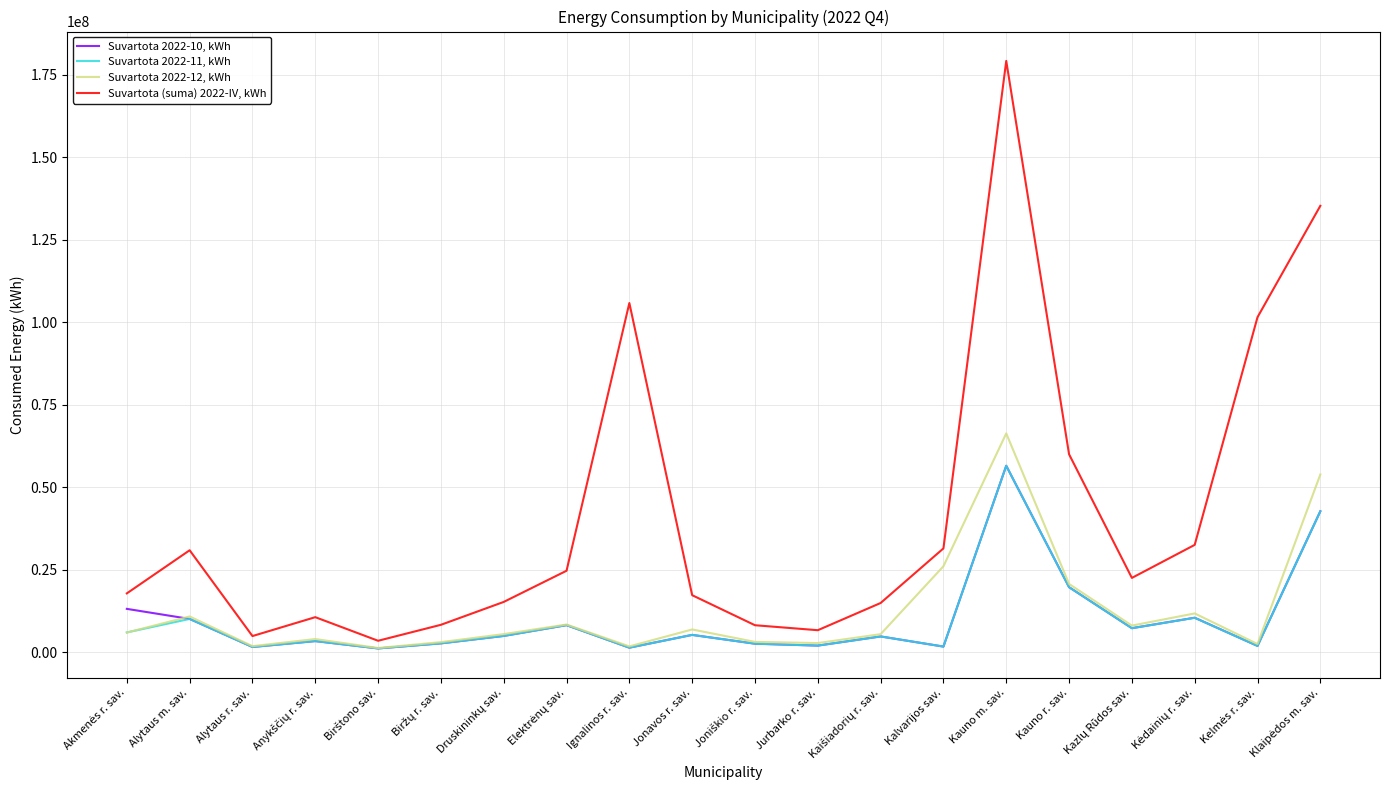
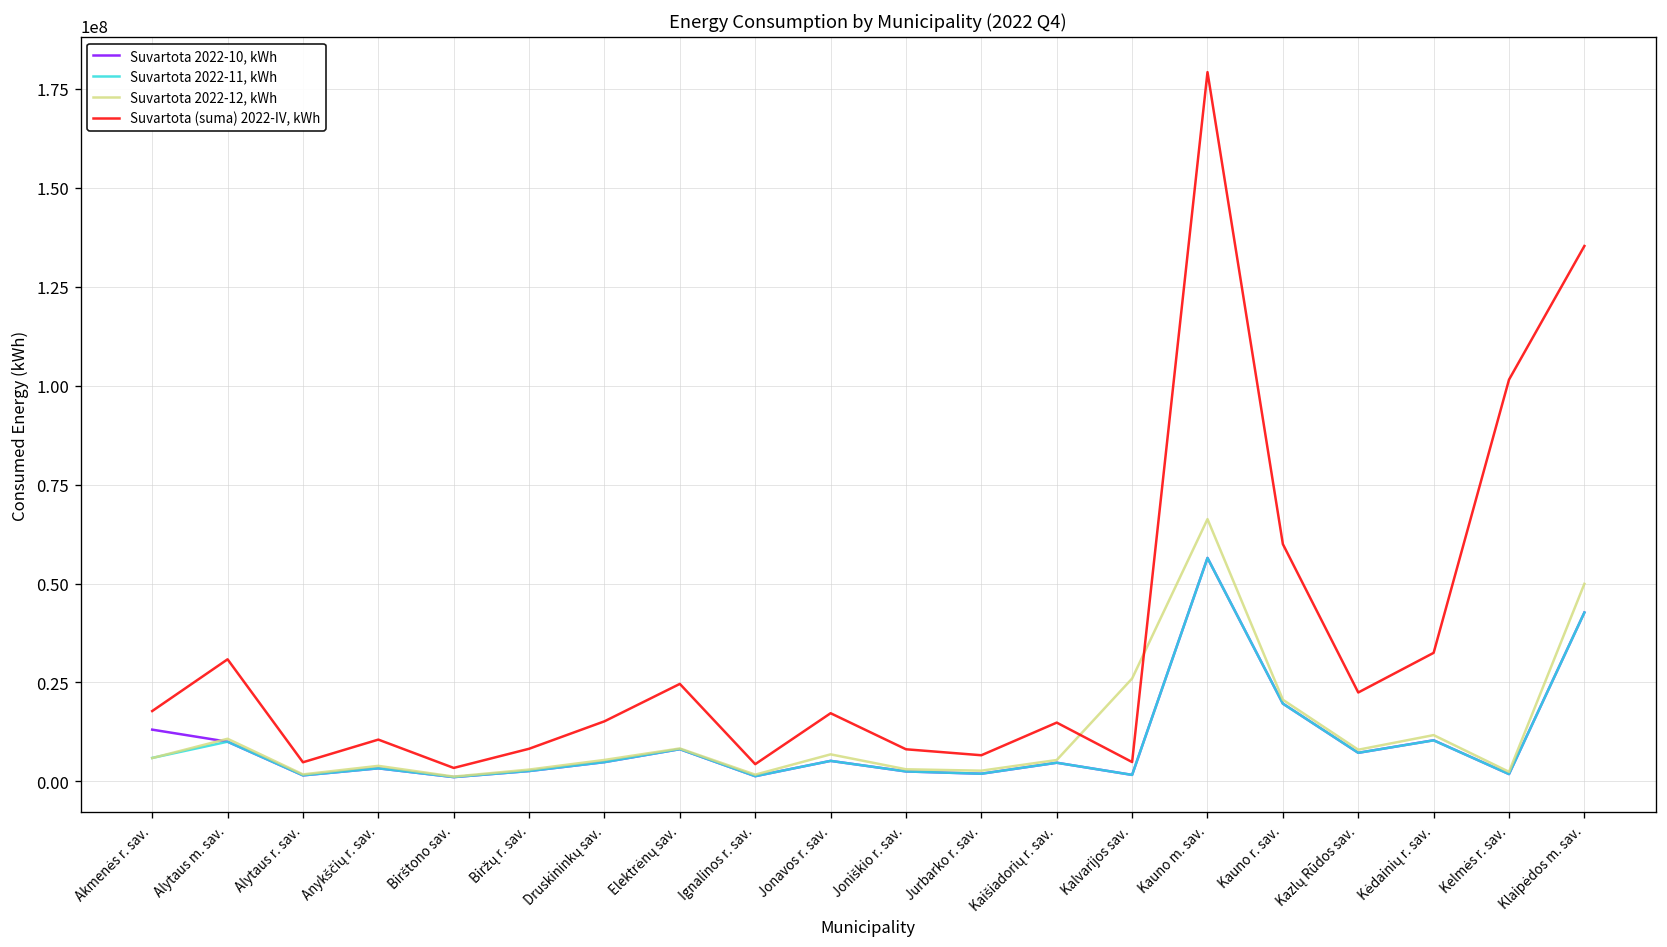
  {
    "Suvartota 2022-10, kWh": {
      "Akmenės r. sav.": 13000000
    },
    "Suvartota 2022-12, kWh": {
      "Jonavos r. sav.": 7000000,
      "Kalvarijos sav.": 26000000,
      "Kauno m. sav.": 66000000,
      "Kauno r. sav.": 21000000,
      "Kazlų Rūdos sav.": 8000000,
      "Kėdainių r. sav.": 12000000,
-     "Klaipėdos m. sav.": 54000000
+     "Klaipėdos m. sav.": 50000000
    },
    "Suvartota (suma) 2022-IV, kWh": {
      "Akmenės r. sav.": 18000000,
      "Alytaus m. sav.": 31000000,
      "Alytaus r. sav.": 5000000,
      "Anykščių r. sav.": 11000000,
      "Birštono sav.": 3000000,
      "Biržų r. sav.": 8000000,
      "Druskininkų sav.": 15000000,
      "Elektrėnų sav.": 25000000,
-     "Ignalinos r. sav.": 106000000,
+     "Ignalinos r. sav.": 4000000,
      "Jonavos r. sav.": 17000000,
      "Joniškio r. sav.": 8000000,
      "Jurbarko r. sav.": 7000000,
      "Kaišiadorių r. sav.": 15000000,
-     "Kalvarijos sav.": 31000000,
+     "Kalvarijos sav.": 5000000,
      "Kauno m. sav.": 179000000,
      "Kauno r. sav.": 60000000,
      "Kazlų Rūdos sav.": 22000000,
      "Kėdainių r. sav.": 32000000,
      "Kelmės r. sav.": 102000000,
      "Klaipėdos m. sav.": 135000000
    }
  }
